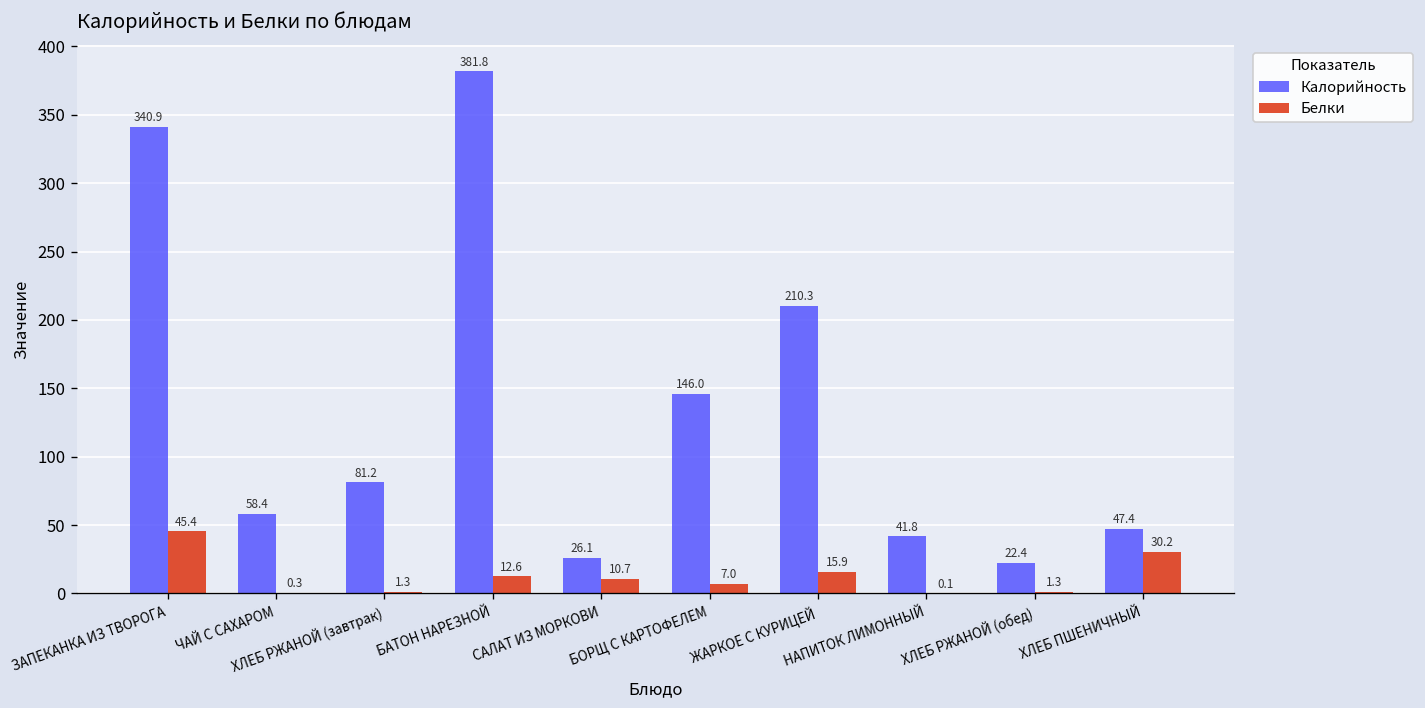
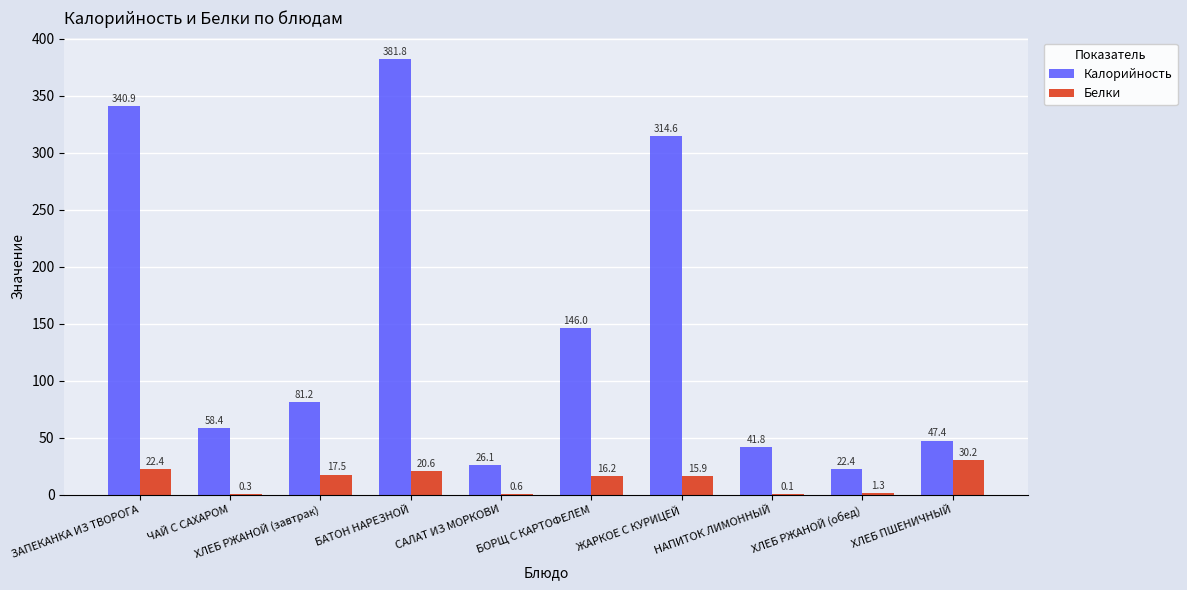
  {
    "Калорийность": {
      "ЗАПЕКАНКА ИЗ ТВОРОГА": 340.9,
      "ЧАЙ С САХАРОМ": 58.4,
      "ХЛЕБ РЖАНОЙ (завтрак)": 81.2,
      "БАТОН НАРЕЗНОЙ": 381.8,
      "САЛАТ ИЗ МОРКОВИ": 26.1,
      "БОРЩ С КАРТОФЕЛЕМ": 146.0,
-     "ЖАРКОЕ С КУРИЦЕЙ": 210.3,
+     "ЖАРКОЕ С КУРИЦЕЙ": 314.6,
      "НАПИТОК ЛИМОННЫЙ": 41.8,
      "ХЛЕБ РЖАНОЙ (обед)": 22.4,
      "ХЛЕБ ПШЕНИЧНЫЙ": 47.4
    },
    "Белки": {
-     "ЗАПЕКАНКА ИЗ ТВОРОГА": 45.4,
+     "ЗАПЕКАНКА ИЗ ТВОРОГА": 22.4,
      "ЧАЙ С САХАРОМ": 0.3,
-     "ХЛЕБ РЖАНОЙ (завтрак)": 1.3,
-     "БАТОН НАРЕЗНОЙ": 12.6,
-     "САЛАТ ИЗ МОРКОВИ": 10.7,
-     "БОРЩ С КАРТОФЕЛЕМ": 7.0,
+     "ХЛЕБ РЖАНОЙ (завтрак)": 17.5,
+     "БАТОН НАРЕЗНОЙ": 20.6,
+     "САЛАТ ИЗ МОРКОВИ": 0.6,
+     "БОРЩ С КАРТОФЕЛЕМ": 16.2,
      "ЖАРКОЕ С КУРИЦЕЙ": 15.9,
      "НАПИТОК ЛИМОННЫЙ": 0.1,
      "ХЛЕБ РЖАНОЙ (обед)": 1.3,
      "ХЛЕБ ПШЕНИЧНЫЙ": 30.2
    }
  }
